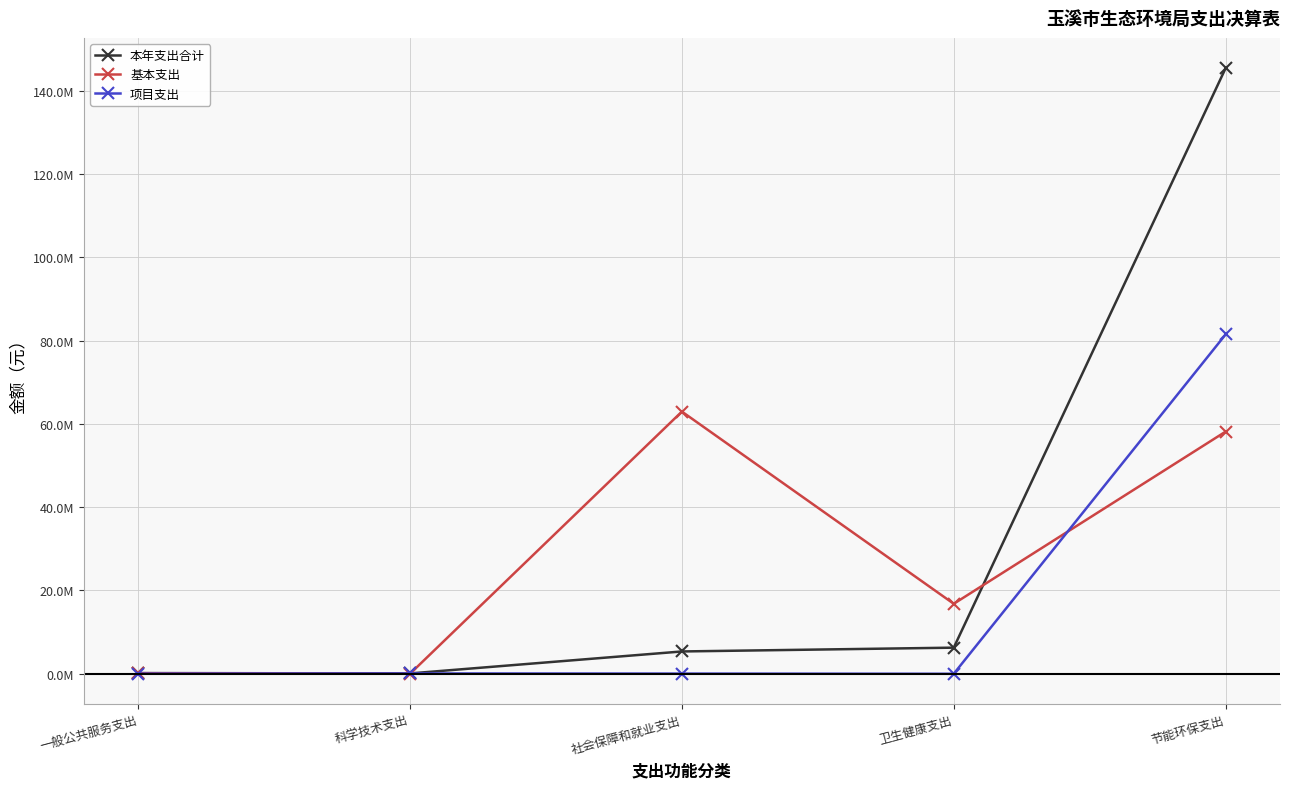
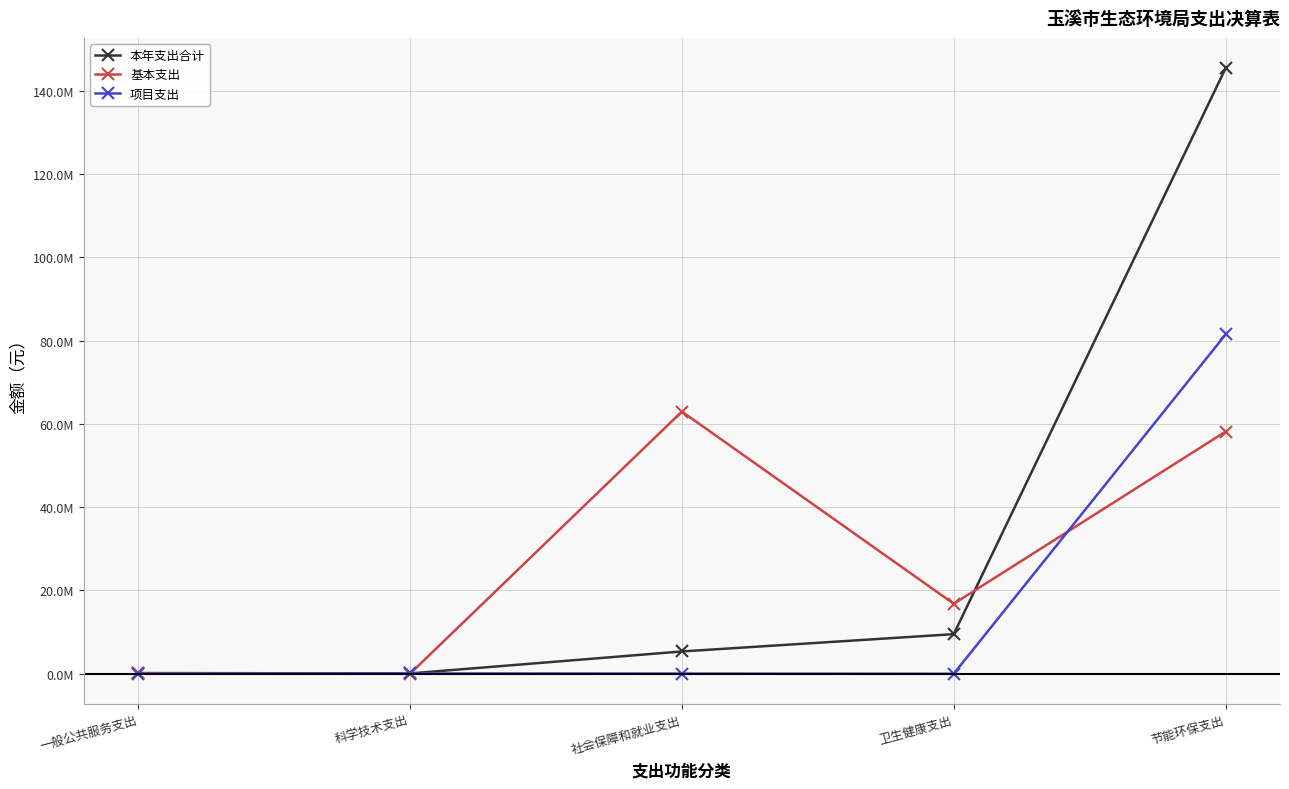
  {
    "本年支出合计": {
      "社会保障和就业支出": 5000000,
-     "卫生健康支出": 6000000,
+     "卫生健康支出": 10000000,
      "节能环保支出": 145000000
    },
    "基本支出": {
      "社会保障和就业支出": 63000000,
      "卫生健康支出": 17000000,
      "节能环保支出": 58000000
    },
    "项目支出": {
      "社会保障和就业支出": 0,
      "卫生健康支出": 0,
      "节能环保支出": 81000000
    }
  }
